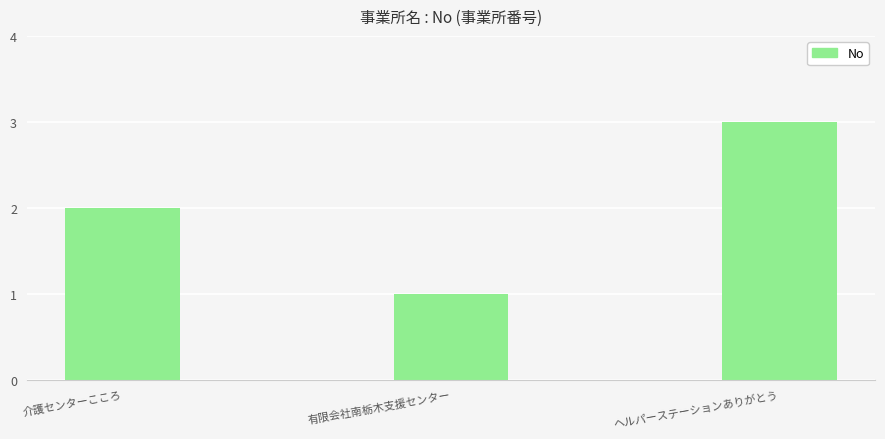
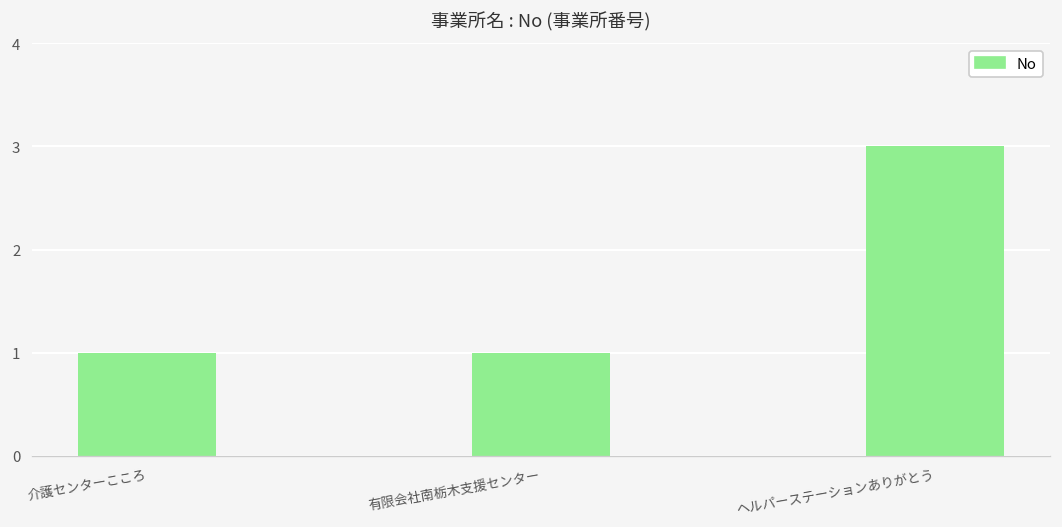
  {
-   "介護センターこころ": 2,
+   "介護センターこころ": 1,
    "有限会社南栃木支援センター": 1,
    "ヘルパーステーションありがとう": 3
  }
